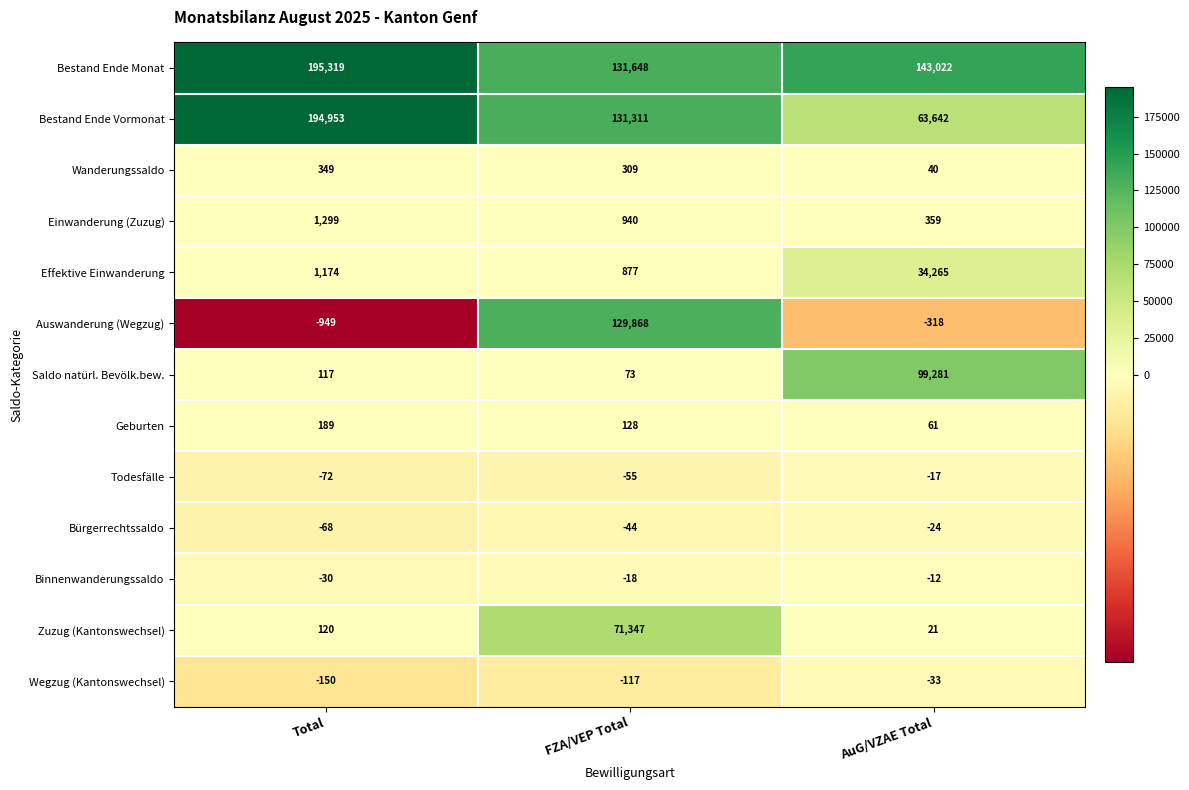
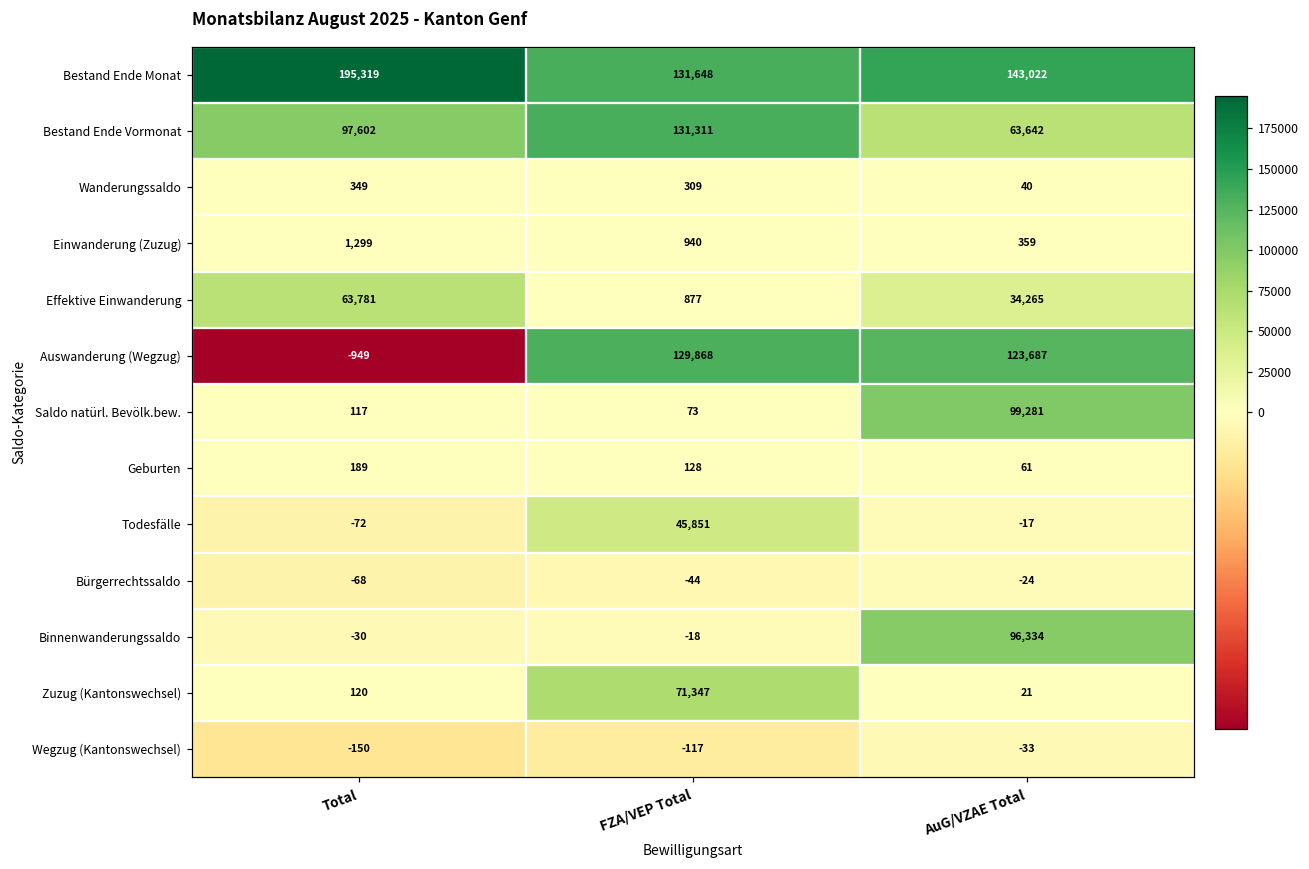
  {
    "Bestand Ende Monat": {
      "Total": "195,319",
      "FZA/VEP Total": "131,648",
      "AuG/VZAE Total": "143,022"
    },
    "Bestand Ende Vormonat": {
-     "Total": "194,953",
+     "Total": "97,602",
      "FZA/VEP Total": "131,311",
      "AuG/VZAE Total": "63,642"
    },
    "Wanderungssaldo": {
      "Total": "349",
      "FZA/VEP Total": "309",
      "AuG/VZAE Total": "40"
    },
    "Einwanderung (Zuzug)": {
      "Total": "1,299",
      "FZA/VEP Total": "940",
      "AuG/VZAE Total": "359"
    },
    "Effektive Einwanderung": {
-     "Total": "1,174",
+     "Total": "63,781",
      "FZA/VEP Total": "877",
      "AuG/VZAE Total": "34,265"
    },
    "Auswanderung (Wegzug)": {
      "Total": "-949",
      "FZA/VEP Total": "129,868",
-     "AuG/VZAE Total": "-318"
+     "AuG/VZAE Total": "123,687"
    },
    "Saldo natürl. Bevölk.bew.": {
      "Total": "117",
      "FZA/VEP Total": "73",
      "AuG/VZAE Total": "99,281"
    },
    "Geburten": {
      "Total": "189",
      "FZA/VEP Total": "128",
      "AuG/VZAE Total": "61"
    },
    "Todesfälle": {
      "Total": "-72",
-     "FZA/VEP Total": "-55",
+     "FZA/VEP Total": "45,851",
      "AuG/VZAE Total": "-17"
    },
    "Bürgerrechtssaldo": {
      "Total": "-68",
      "FZA/VEP Total": "-44",
      "AuG/VZAE Total": "-24"
    },
    "Binnenwanderungssaldo": {
      "Total": "-30",
      "FZA/VEP Total": "-18",
-     "AuG/VZAE Total": "-12"
+     "AuG/VZAE Total": "96,334"
    },
    "Zuzug (Kantonswechsel)": {
      "Total": "120",
      "FZA/VEP Total": "71,347",
      "AuG/VZAE Total": "21"
    },
    "Wegzug (Kantonswechsel)": {
      "Total": "-150",
      "FZA/VEP Total": "-117",
      "AuG/VZAE Total": "-33"
    }
  }
